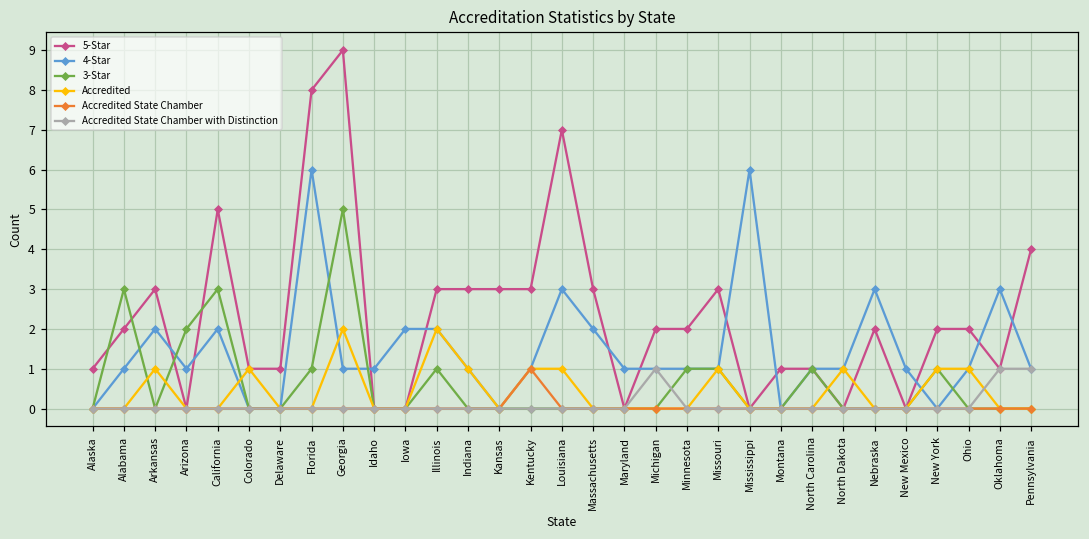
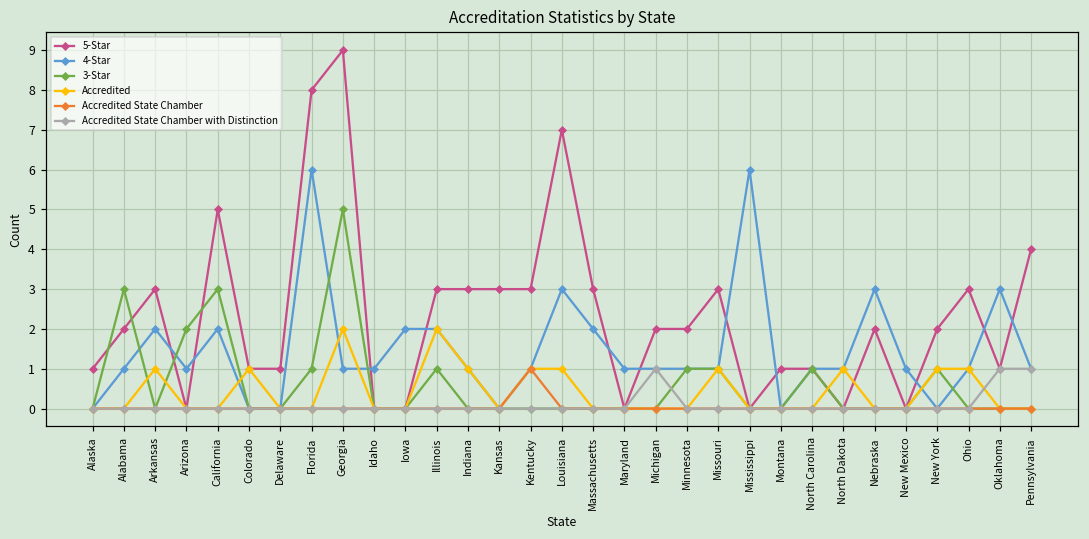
  {
    "5-Star": {
      "Alaska": 1,
      "Alabama": 2,
      "Arkansas": 3,
      "California": 5,
      "Delaware": 1,
      "Florida": 8,
      "Georgia": 9,
      "Illinois": 3,
      "Indiana": 3,
      "Kansas": 3,
      "Kentucky": 3,
      "Louisiana": 7,
      "Massachusetts": 3,
      "Michigan": 2,
      "Minnesota": 2,
      "Missouri": 3,
      "Montana": 1,
      "Nebraska": 2,
      "New York": 2,
-     "Ohio": 2,
+     "Ohio": 3,
      "Pennsylvania": 4
    },
    "4-Star": {
      "Alabama": 1,
      "Arkansas": 2,
      "Arizona": 1,
      "California": 2,
      "Florida": 6,
      "Georgia": 1,
      "Idaho": 1,
      "Iowa": 2,
      "Louisiana": 3,
      "Massachusetts": 2,
      "Maryland": 1,
      "Mississippi": 6,
      "Nebraska": 3,
      "New Mexico": 1,
      "Oklahoma": 3
    },
    "3-Star": {
      "Alabama": 3,
      "Arizona": 2,
      "California": 3,
      "Florida": 1,
      "Georgia": 5,
      "Illinois": 1
    },
    "Accredited": {
      "Arkansas": 1,
      "Georgia": 2,
      "Louisiana": 1
    }
  }
